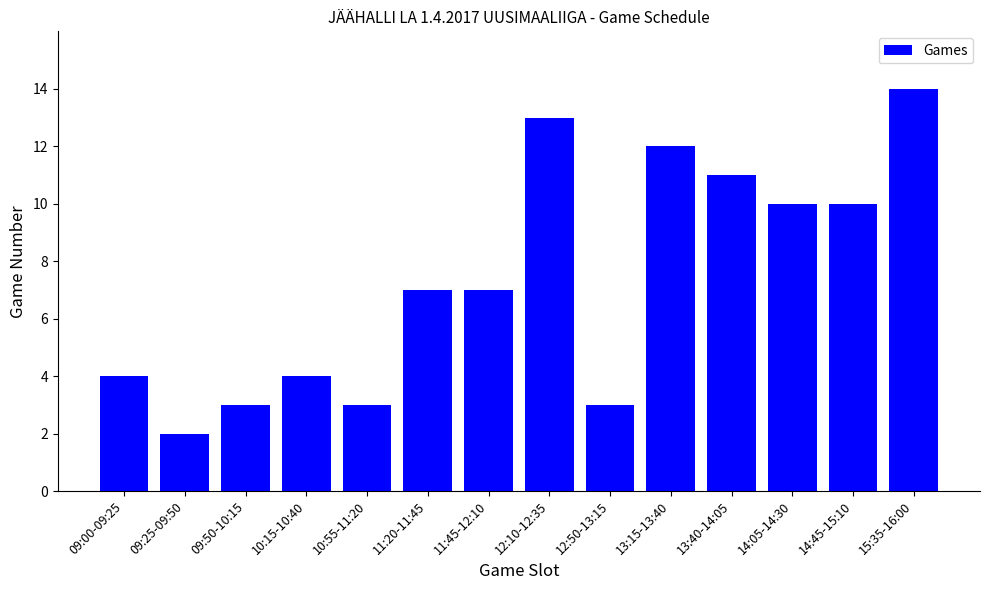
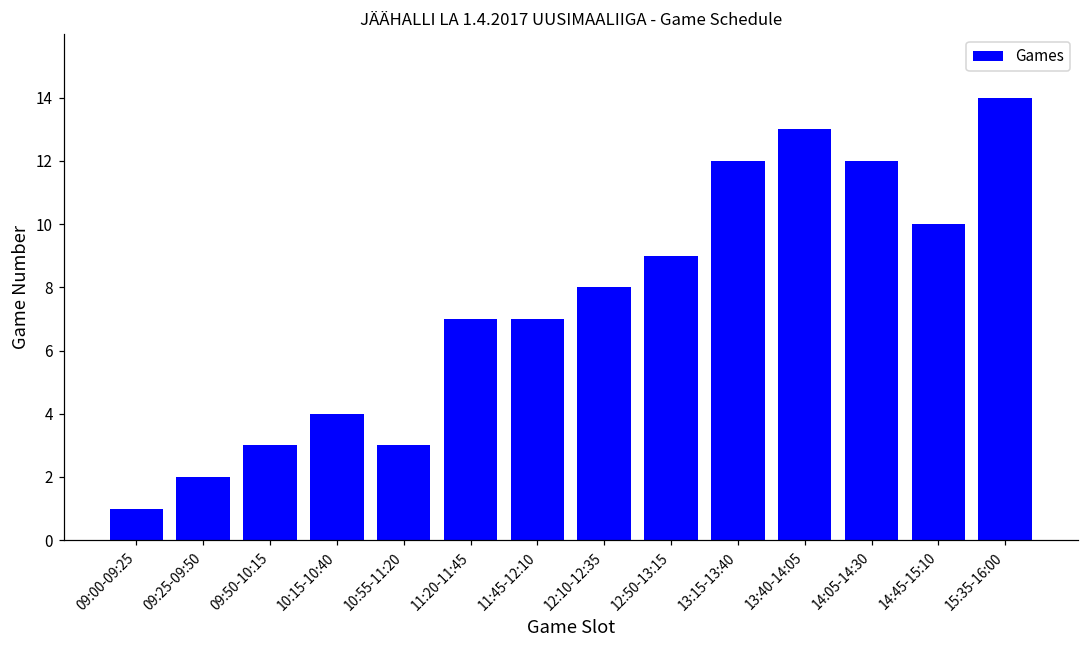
  {
-   "09:00-09:25": 4,
+   "09:00-09:25": 1,
    "09:25-09:50": 2,
    "09:50-10:15": 3,
    "10:15-10:40": 4,
    "10:55-11:20": 3,
    "11:20-11:45": 7,
    "11:45-12:10": 7,
-   "12:10-12:35": 13,
-   "12:50-13:15": 3,
+   "12:10-12:35": 8,
+   "12:50-13:15": 9,
    "13:15-13:40": 12,
-   "13:40-14:05": 11,
-   "14:05-14:30": 10,
+   "13:40-14:05": 13,
+   "14:05-14:30": 12,
    "14:45-15:10": 10,
    "15:35-16:00": 14
  }
